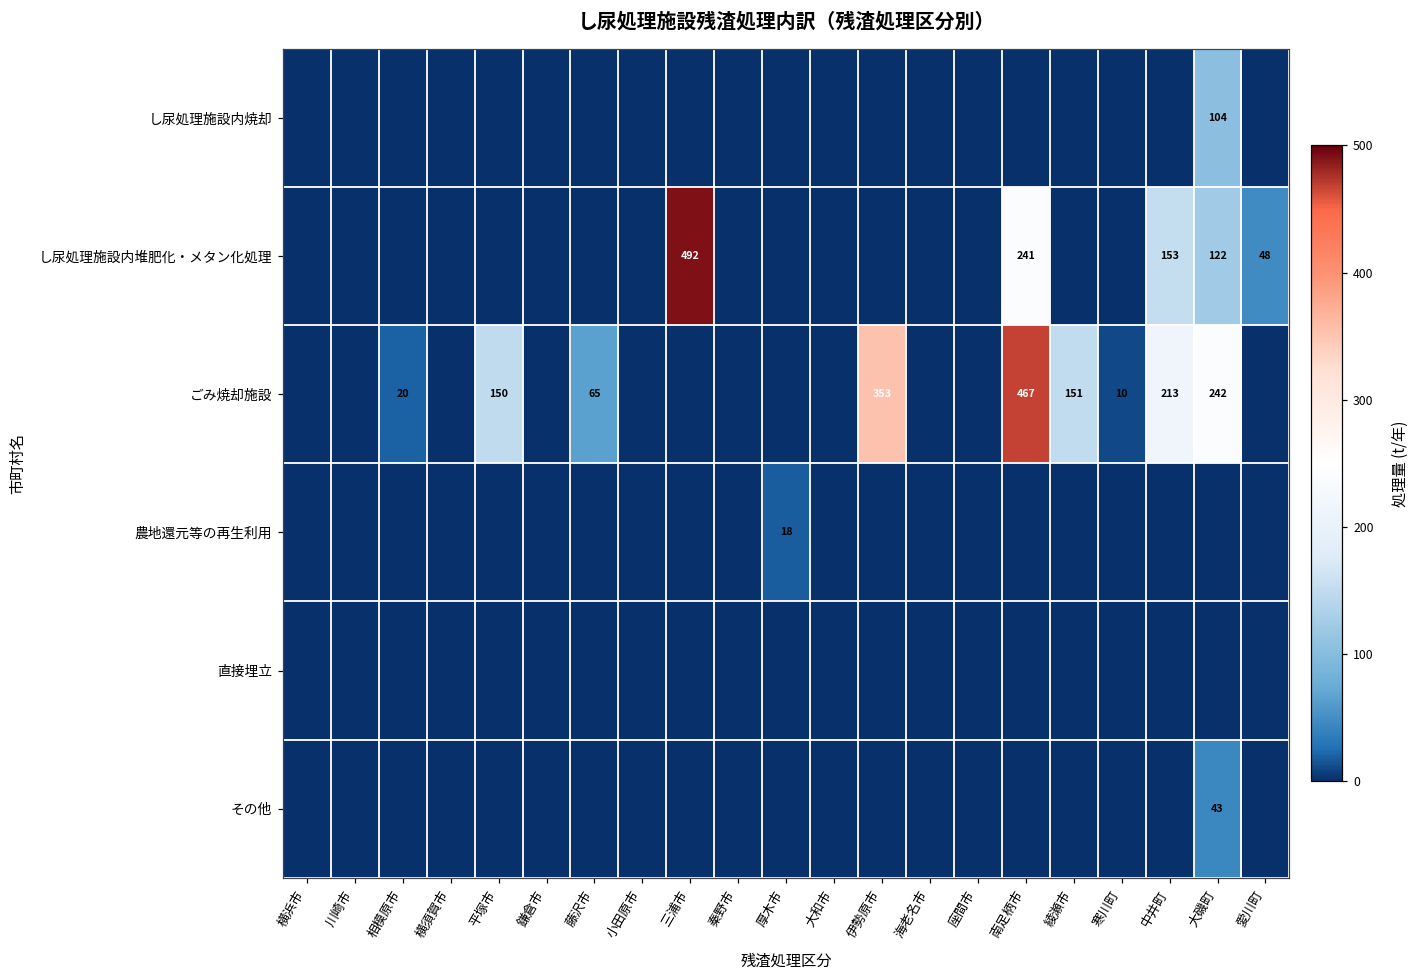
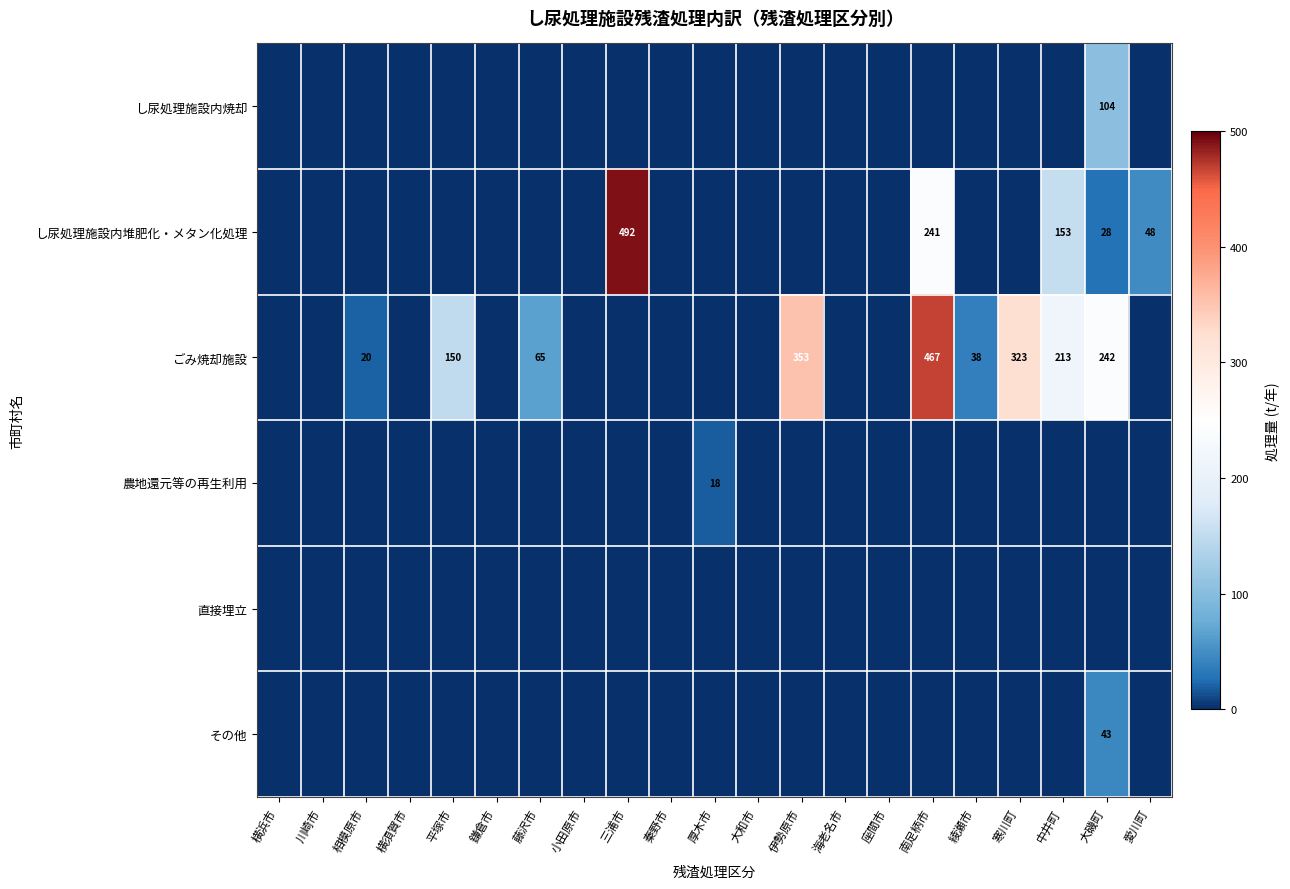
  {
    "し尿処理施設内焼却": {
      "大磯町": 104
    },
    "し尿処理施設内堆肥化・メタン化処理": {
      "三浦市": 492,
      "南足柄市": 241,
      "中井町": 153,
-     "大磯町": 122,
+     "大磯町": 28,
      "愛川町": 48
    },
    "ごみ焼却施設": {
      "相模原市": 20,
      "平塚市": 150,
      "藤沢市": 65,
      "伊勢原市": 353,
      "南足柄市": 467,
-     "綾瀬市": 151,
-     "寒川町": 10,
+     "綾瀬市": 38,
+     "寒川町": 323,
      "中井町": 213,
      "大磯町": 242
    },
    "農地還元等の再生利用": {
      "厚木市": 18
    },
    "その他": {
      "大磯町": 43
    }
  }
